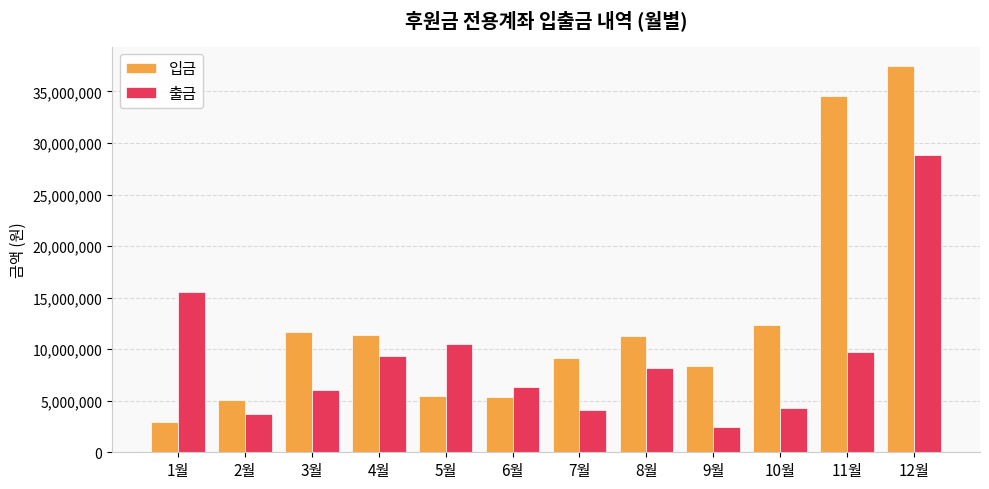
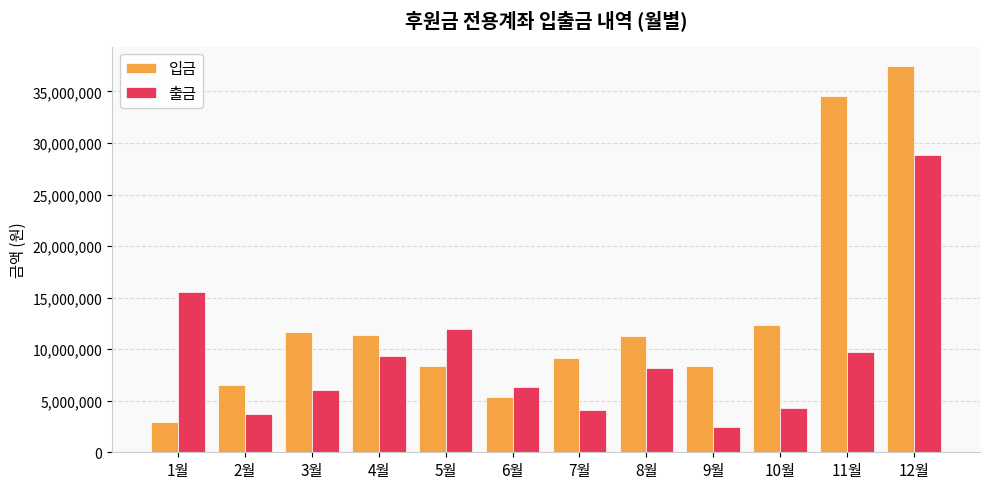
  {
    "입금": {
      "1월": "2,900,000",
-     "2월": "5,000,000",
+     "2월": "6,600,000",
      "3월": "11,700,000",
      "4월": "11,300,000",
-     "5월": "5,500,000",
+     "5월": "8,300,000",
      "6월": "5,400,000",
      "7월": "9,100,000",
      "8월": "11,200,000",
      "9월": "8,400,000",
      "10월": "12,400,000",
      "11월": "34,600,000",
      "12월": "37,500,000"
    },
    "출금": {
      "1월": "15,500,000",
      "2월": "3,700,000",
      "3월": "6,100,000",
      "4월": "9,300,000",
-     "5월": "10,500,000",
+     "5월": "11,900,000",
      "6월": "6,300,000",
      "7월": "4,100,000",
      "8월": "8,200,000",
      "9월": "2,400,000",
      "10월": "4,300,000",
      "11월": "9,700,000",
      "12월": "28,800,000"
    }
  }
